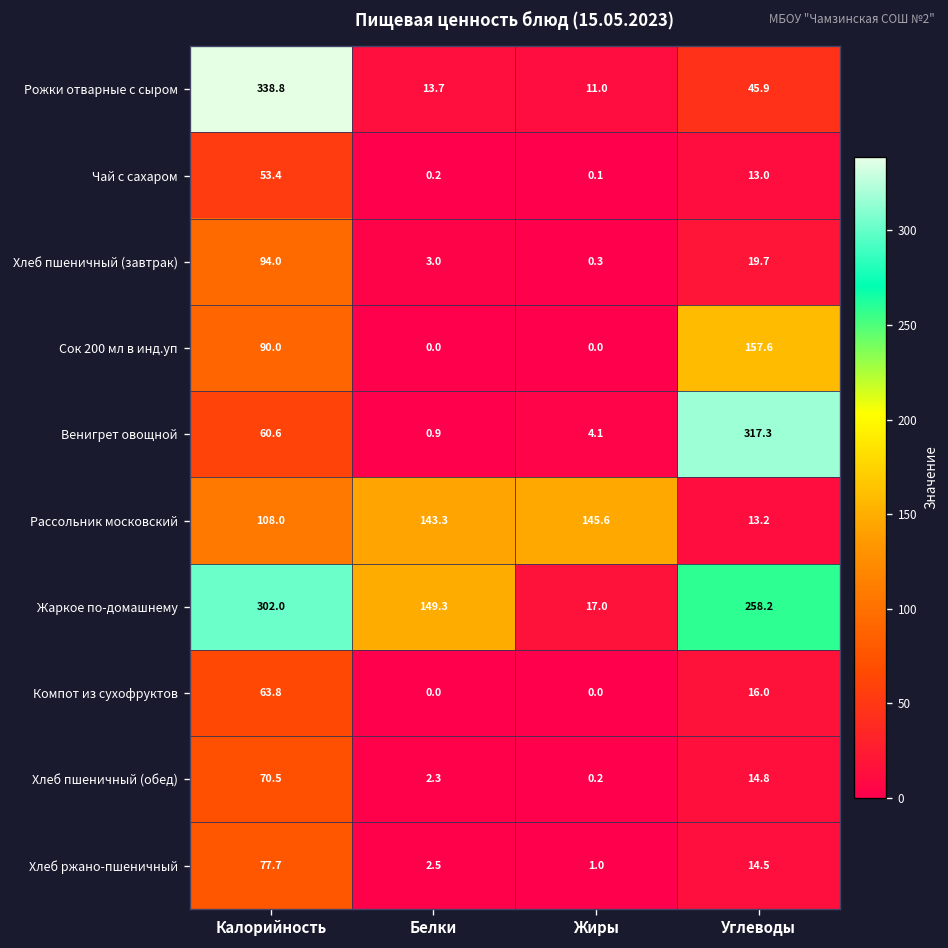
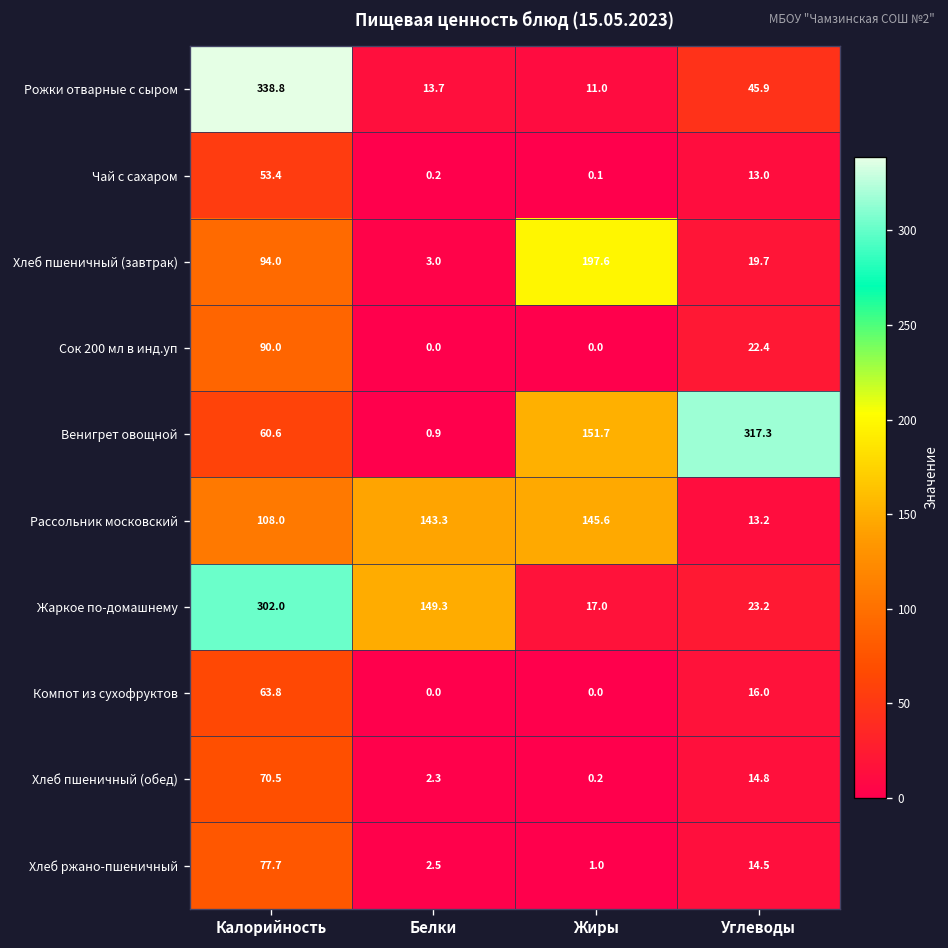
  {
    "Рожки отварные с сыром": {
      "Калорийность": 338.8,
      "Белки": 13.7,
      "Жиры": 11.0,
      "Углеводы": 45.9
    },
    "Чай с сахаром": {
      "Калорийность": 53.4,
      "Белки": 0.2,
      "Жиры": 0.1,
      "Углеводы": 13.0
    },
    "Хлеб пшеничный (завтрак)": {
      "Калорийность": 94.0,
      "Белки": 3.0,
-     "Жиры": 0.3,
+     "Жиры": 197.6,
      "Углеводы": 19.7
    },
    "Сок 200 мл в инд.уп": {
      "Калорийность": 90.0,
      "Белки": 0.0,
      "Жиры": 0.0,
-     "Углеводы": 157.6
+     "Углеводы": 22.4
    },
    "Венигрет овощной": {
      "Калорийность": 60.6,
      "Белки": 0.9,
-     "Жиры": 4.1,
+     "Жиры": 151.7,
      "Углеводы": 317.3
    },
    "Рассольник московский": {
      "Калорийность": 108.0,
      "Белки": 143.3,
      "Жиры": 145.6,
      "Углеводы": 13.2
    },
    "Жаркое по-домашнему": {
      "Калорийность": 302.0,
      "Белки": 149.3,
      "Жиры": 17.0,
-     "Углеводы": 258.2
+     "Углеводы": 23.2
    },
    "Компот из сухофруктов": {
      "Калорийность": 63.8,
      "Белки": 0.0,
      "Жиры": 0.0,
      "Углеводы": 16.0
    },
    "Хлеб пшеничный (обед)": {
      "Калорийность": 70.5,
      "Белки": 2.3,
      "Жиры": 0.2,
      "Углеводы": 14.8
    },
    "Хлеб ржано-пшеничный": {
      "Калорийность": 77.7,
      "Белки": 2.5,
      "Жиры": 1.0,
      "Углеводы": 14.5
    }
  }
